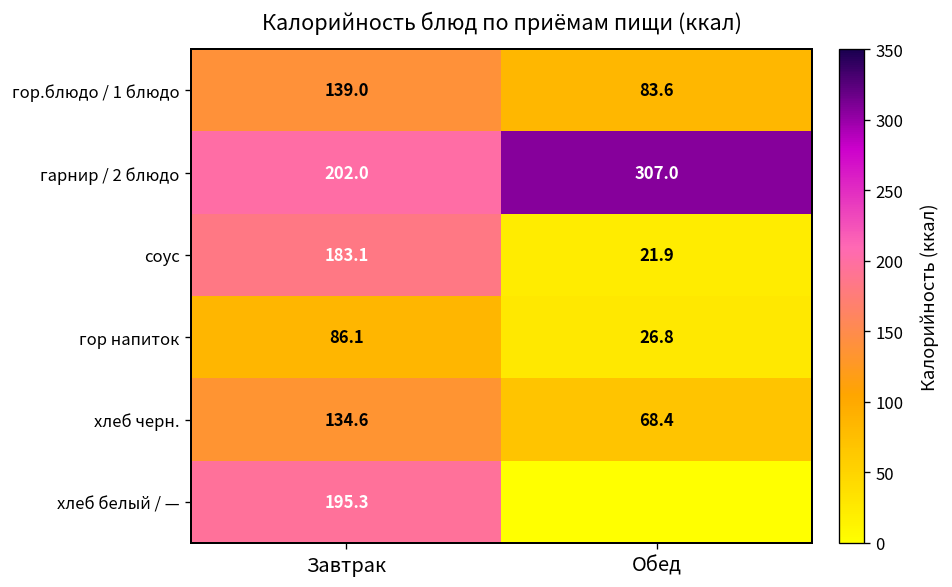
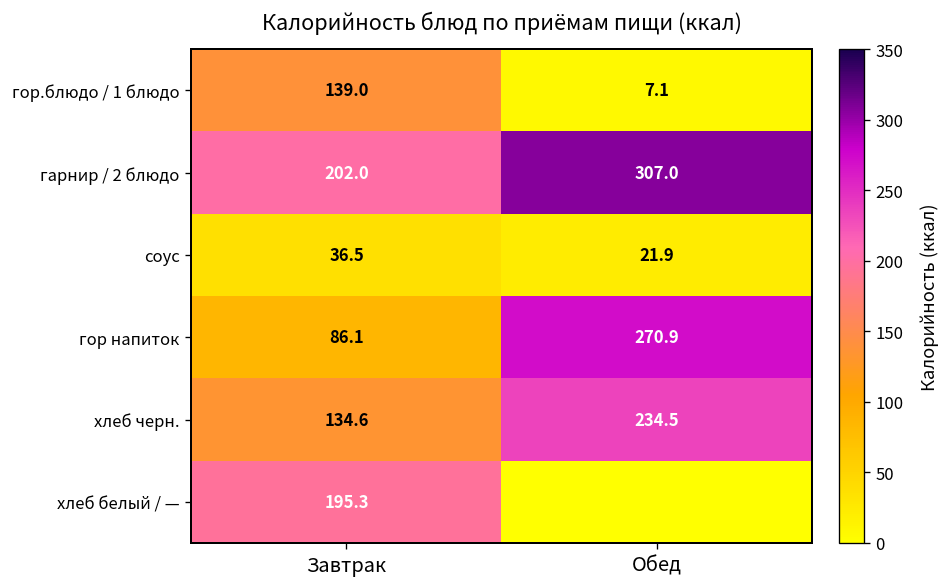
  {
    "гор.блюдо / 1 блюдо": {
      "Завтрак": 139.0,
-     "Обед": 83.6
+     "Обед": 7.1
    },
    "гарнир / 2 блюдо": {
      "Завтрак": 202.0,
      "Обед": 307.0
    },
    "соус": {
-     "Завтрак": 183.1,
+     "Завтрак": 36.5,
      "Обед": 21.9
    },
    "гор напиток": {
      "Завтрак": 86.1,
-     "Обед": 26.8
+     "Обед": 270.9
    },
    "хлеб черн.": {
      "Завтрак": 134.6,
-     "Обед": 68.4
+     "Обед": 234.5
    },
    "хлеб белый / —": {
      "Завтрак": 195.3
    }
  }
